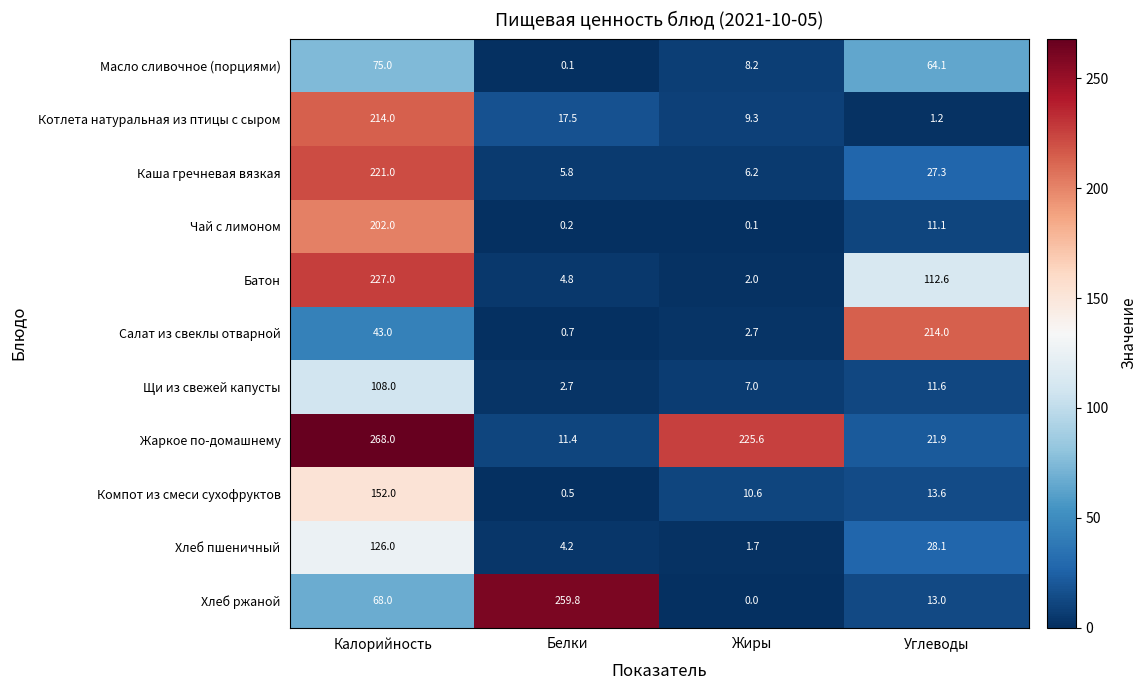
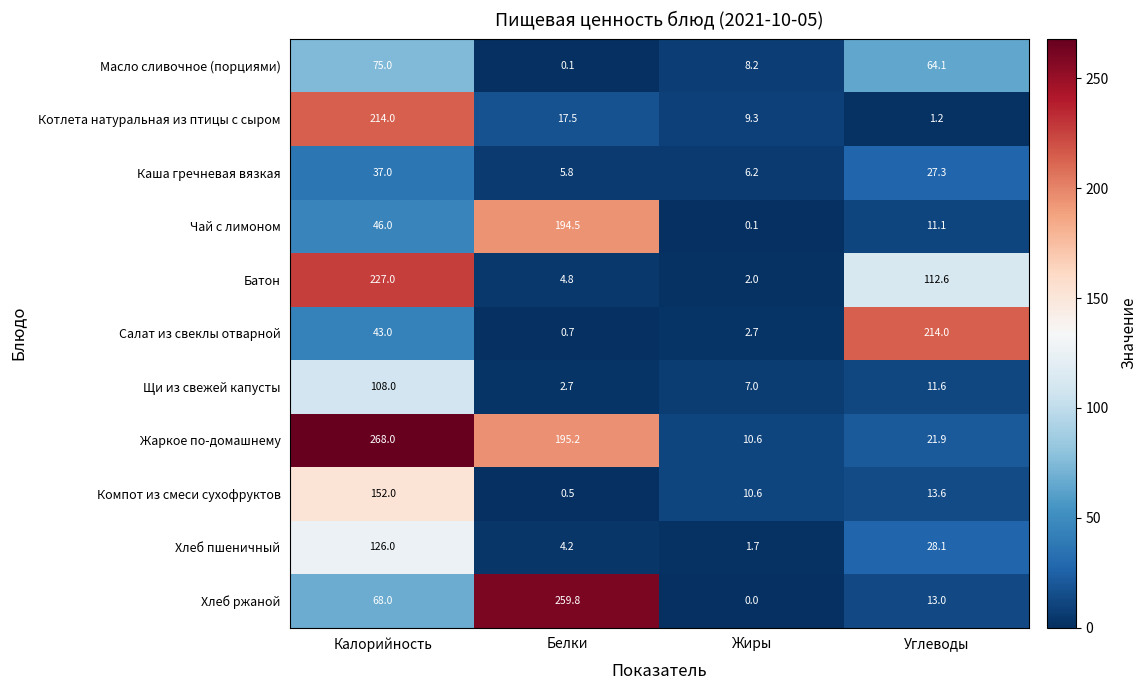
  {
    "Масло сливочное (порциями)": {
      "Калорийность": 75.0,
      "Белки": 0.1,
      "Жиры": 8.2,
      "Углеводы": 64.1
    },
    "Котлета натуральная из птицы с сыром": {
      "Калорийность": 214.0,
      "Белки": 17.5,
      "Жиры": 9.3,
      "Углеводы": 1.2
    },
    "Каша гречневая вязкая": {
-     "Калорийность": 221.0,
+     "Калорийность": 37.0,
      "Белки": 5.8,
      "Жиры": 6.2,
      "Углеводы": 27.3
    },
    "Чай с лимоном": {
-     "Калорийность": 202.0,
-     "Белки": 0.2,
+     "Калорийность": 46.0,
+     "Белки": 194.5,
      "Жиры": 0.1,
      "Углеводы": 11.1
    },
    "Батон": {
      "Калорийность": 227.0,
      "Белки": 4.8,
      "Жиры": 2.0,
      "Углеводы": 112.6
    },
    "Салат из свеклы отварной": {
      "Калорийность": 43.0,
      "Белки": 0.7,
      "Жиры": 2.7,
      "Углеводы": 214.0
    },
    "Щи из свежей капусты": {
      "Калорийность": 108.0,
      "Белки": 2.7,
      "Жиры": 7.0,
      "Углеводы": 11.6
    },
    "Жаркое по-домашнему": {
      "Калорийность": 268.0,
-     "Белки": 11.4,
-     "Жиры": 225.6,
+     "Белки": 195.2,
+     "Жиры": 10.6,
      "Углеводы": 21.9
    },
    "Компот из смеси сухофруктов": {
      "Калорийность": 152.0,
      "Белки": 0.5,
      "Жиры": 10.6,
      "Углеводы": 13.6
    },
    "Хлеб пшеничный": {
      "Калорийность": 126.0,
      "Белки": 4.2,
      "Жиры": 1.7,
      "Углеводы": 28.1
    },
    "Хлеб ржаной": {
      "Калорийность": 68.0,
      "Белки": 259.8,
      "Жиры": 0.0,
      "Углеводы": 13.0
    }
  }
